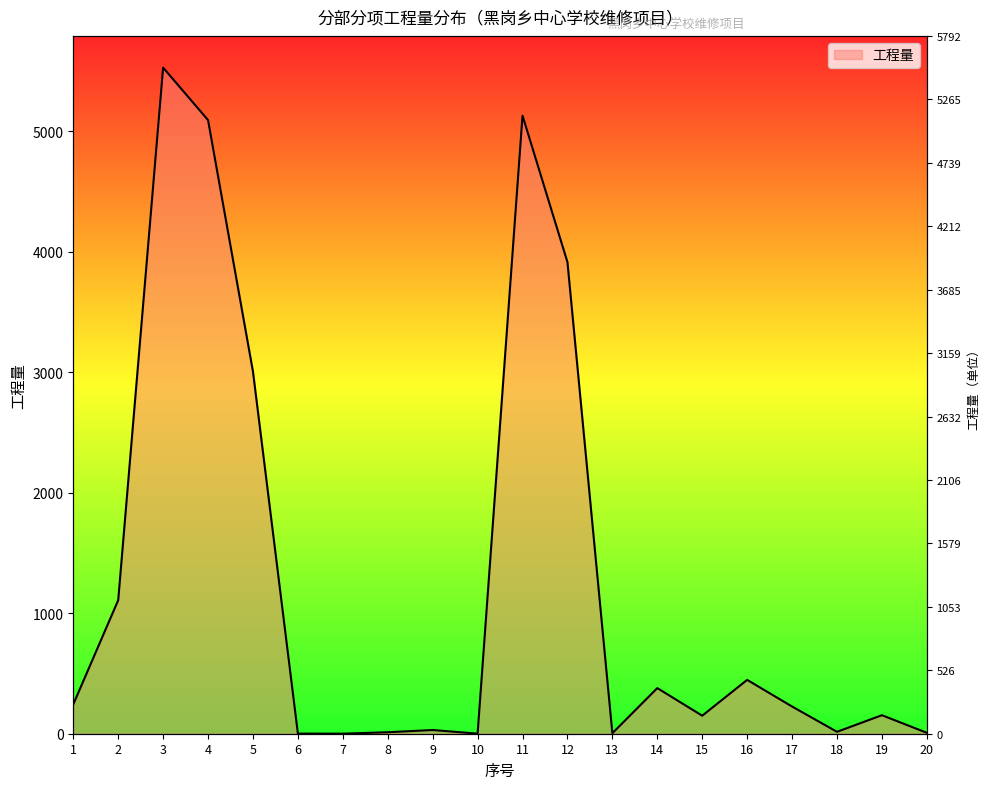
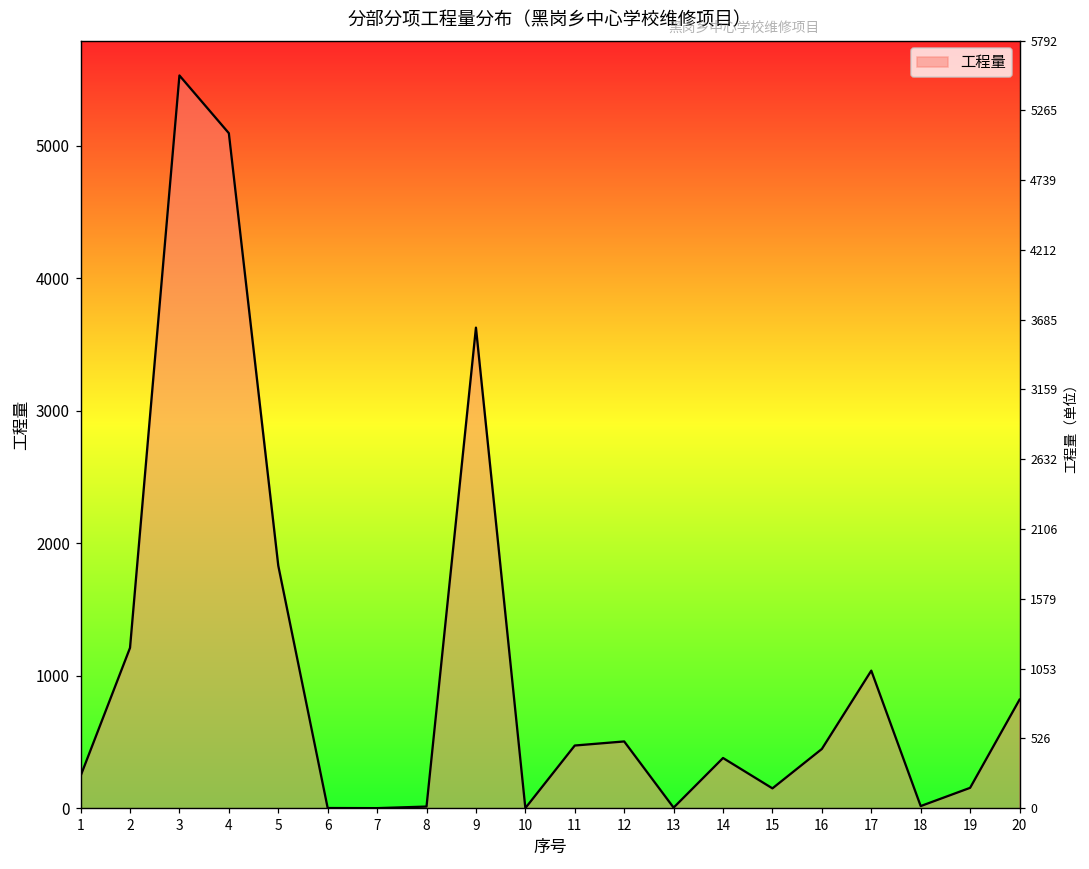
  {
    "1": 240,
-   "2": 1110,
+   "2": 1210,
    "3": 5530,
    "4": 5090,
-   "5": 3010,
+   "5": 1830,
    "6": 0,
    "7": 0,
    "8": 10,
-   "9": 30,
+   "9": 3630,
    "10": 0,
-   "11": 5130,
-   "12": 3910,
+   "11": 470,
+   "12": 500,
    "13": 0,
    "14": 380,
    "15": 150,
    "16": 450,
-   "17": 230,
+   "17": 1040,
    "18": 20,
    "19": 150,
-   "20": 10
+   "20": 820
  }
